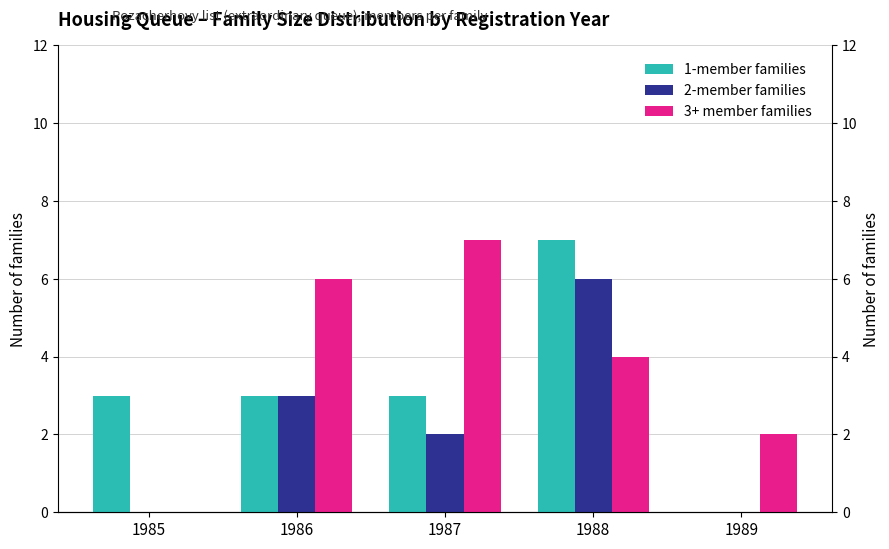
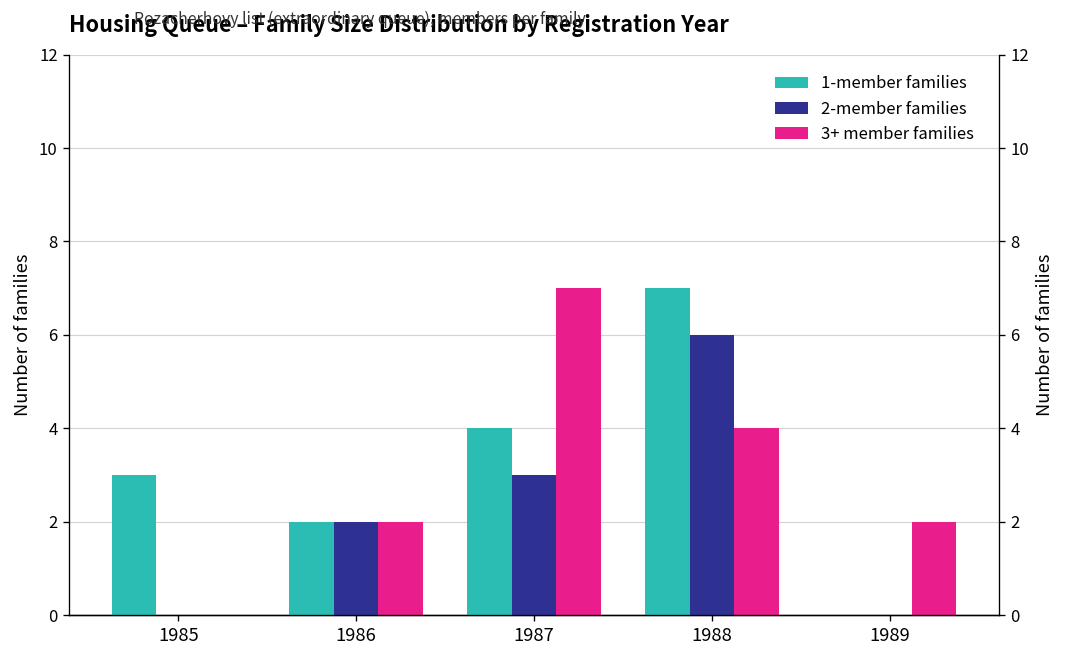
  {
    "1-member families": {
      "1985": 3,
-     "1986": 3,
-     "1987": 3,
+     "1986": 2,
+     "1987": 4,
      "1988": 7,
      "1989": 0
    },
    "2-member families": {
      "1985": 0,
-     "1986": 3,
-     "1987": 2,
+     "1986": 2,
+     "1987": 3,
      "1988": 6,
      "1989": 0
    },
    "3+ member families": {
      "1985": 0,
-     "1986": 6,
+     "1986": 2,
      "1987": 7,
      "1988": 4,
      "1989": 2
    }
  }
